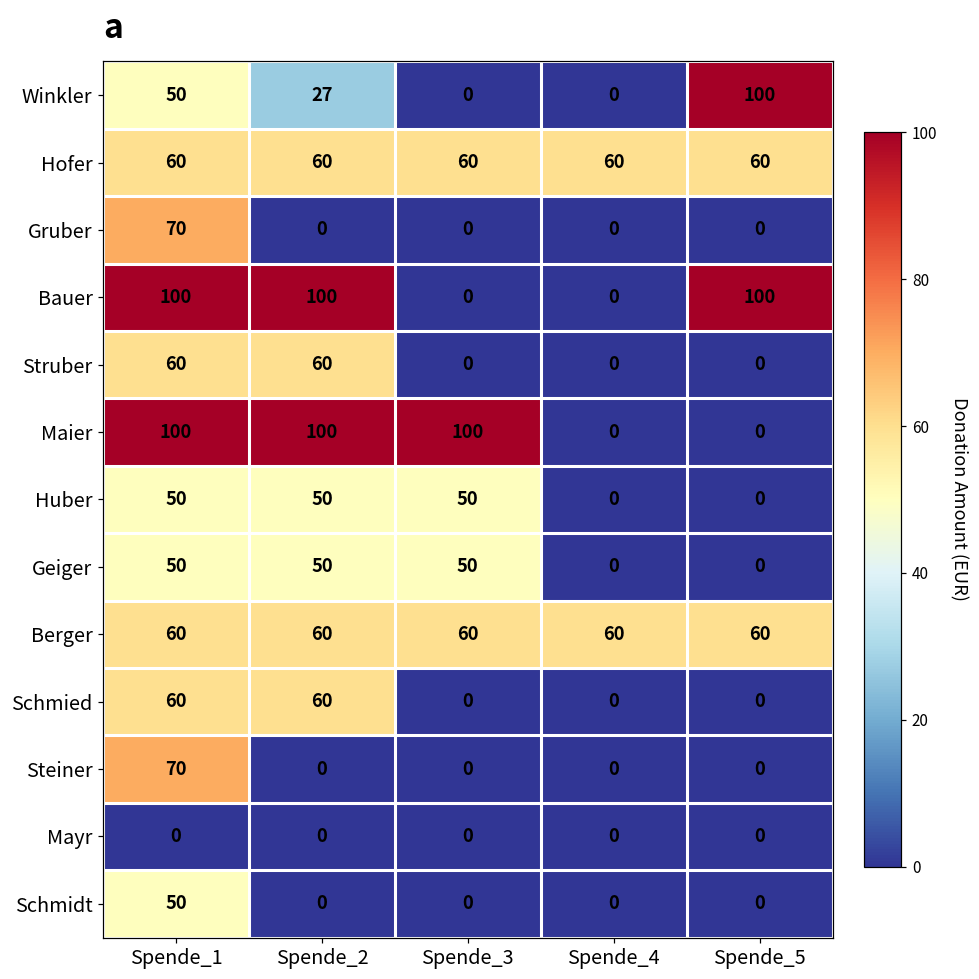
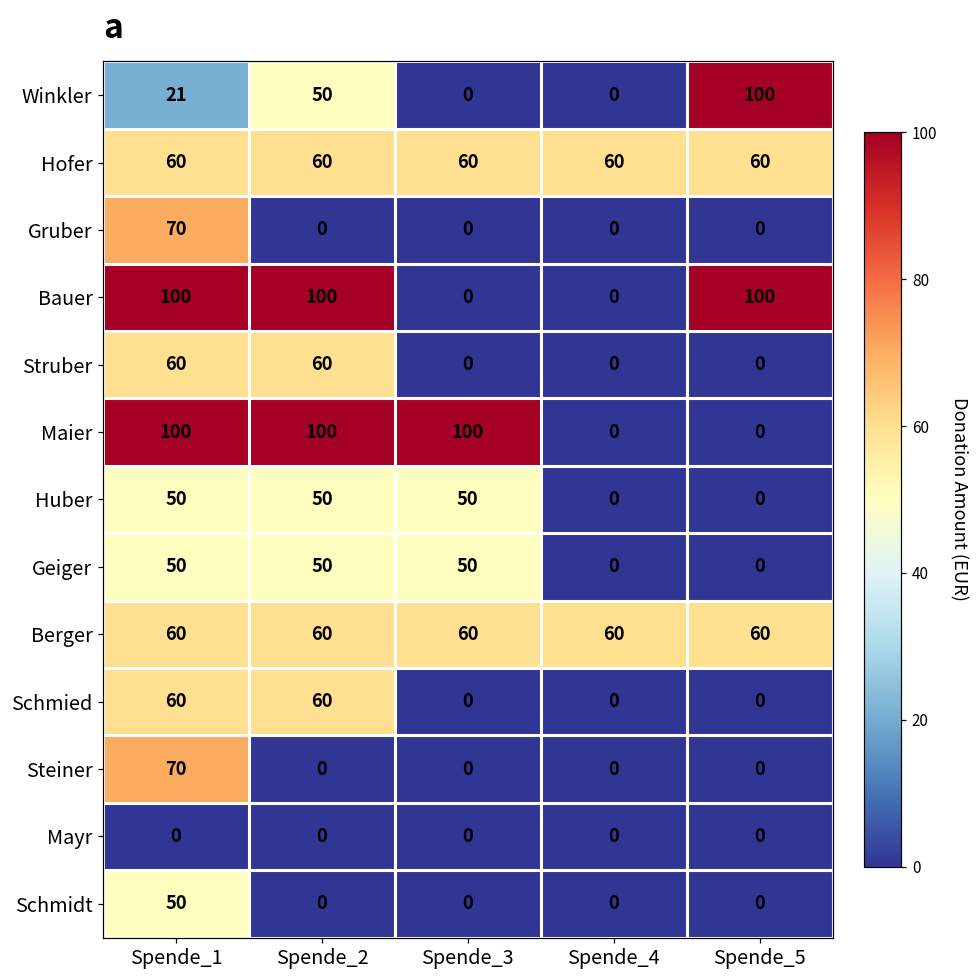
  {
    "Winkler": {
-     "Spende_1": 50,
-     "Spende_2": 27,
+     "Spende_1": 21,
+     "Spende_2": 50,
      "Spende_3": 0,
      "Spende_4": 0,
      "Spende_5": 100
    },
    "Hofer": {
      "Spende_1": 60,
      "Spende_2": 60,
      "Spende_3": 60,
      "Spende_4": 60,
      "Spende_5": 60
    },
    "Gruber": {
      "Spende_1": 70,
      "Spende_2": 0,
      "Spende_3": 0,
      "Spende_4": 0,
      "Spende_5": 0
    },
    "Bauer": {
      "Spende_1": 100,
      "Spende_2": 100,
      "Spende_3": 0,
      "Spende_4": 0,
      "Spende_5": 100
    },
    "Struber": {
      "Spende_1": 60,
      "Spende_2": 60,
      "Spende_3": 0,
      "Spende_4": 0,
      "Spende_5": 0
    },
    "Maier": {
      "Spende_1": 100,
      "Spende_2": 100,
      "Spende_3": 100,
      "Spende_4": 0,
      "Spende_5": 0
    },
    "Huber": {
      "Spende_1": 50,
      "Spende_2": 50,
      "Spende_3": 50,
      "Spende_4": 0,
      "Spende_5": 0
    },
    "Geiger": {
      "Spende_1": 50,
      "Spende_2": 50,
      "Spende_3": 50,
      "Spende_4": 0,
      "Spende_5": 0
    },
    "Berger": {
      "Spende_1": 60,
      "Spende_2": 60,
      "Spende_3": 60,
      "Spende_4": 60,
      "Spende_5": 60
    },
    "Schmied": {
      "Spende_1": 60,
      "Spende_2": 60,
      "Spende_3": 0,
      "Spende_4": 0,
      "Spende_5": 0
    },
    "Steiner": {
      "Spende_1": 70,
      "Spende_2": 0,
      "Spende_3": 0,
      "Spende_4": 0,
      "Spende_5": 0
    },
    "Mayr": {
      "Spende_1": 0,
      "Spende_2": 0,
      "Spende_3": 0,
      "Spende_4": 0,
      "Spende_5": 0
    },
    "Schmidt": {
      "Spende_1": 50,
      "Spende_2": 0,
      "Spende_3": 0,
      "Spende_4": 0,
      "Spende_5": 0
    }
  }
